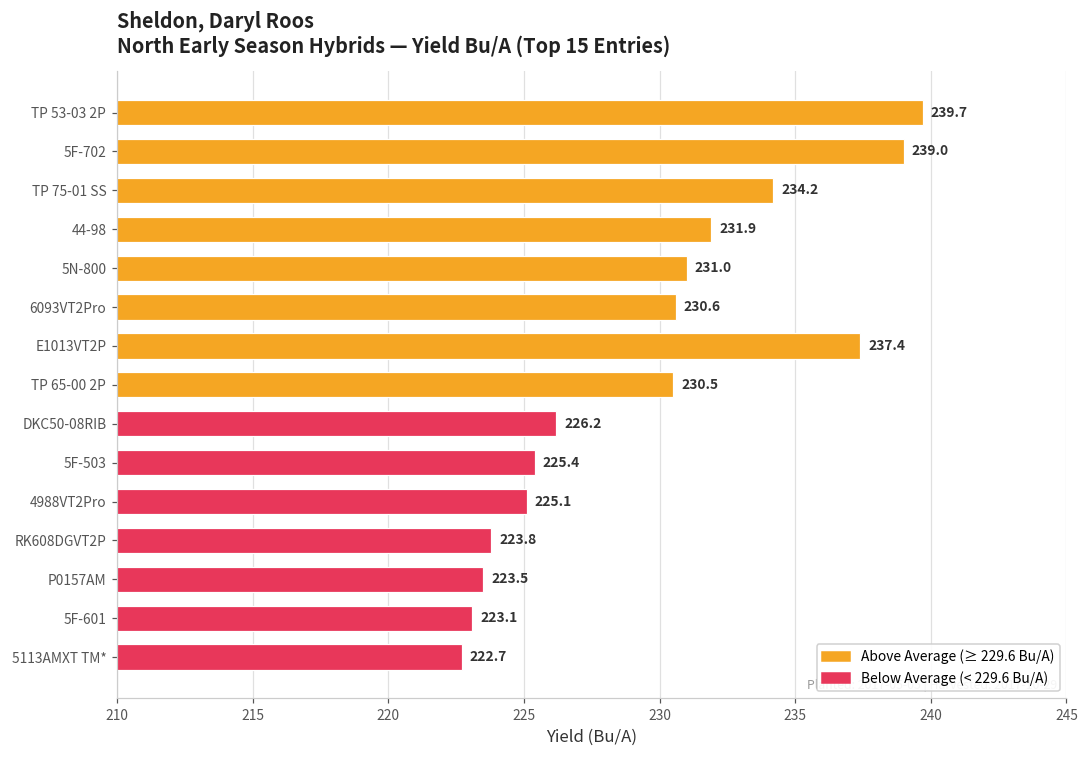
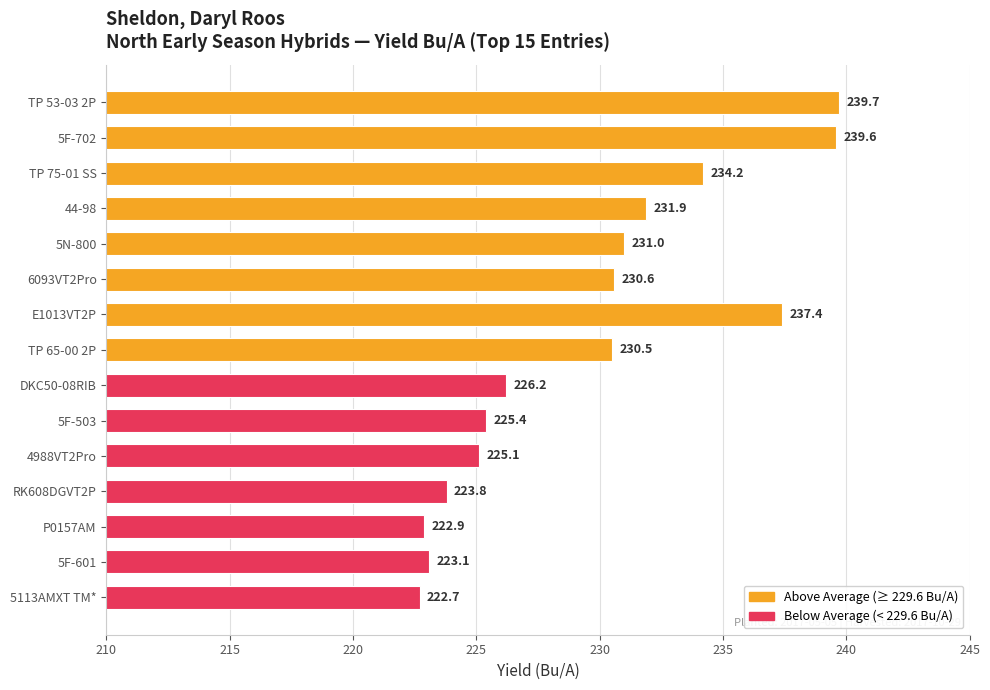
  {
    "TP 53-03 2P": 239.7,
-   "5F-702": 239.0,
+   "5F-702": 239.6,
    "TP 75-01 SS": 234.2,
    "44-98": 231.9,
    "5N-800": 231.0,
    "6093VT2Pro": 230.6,
    "E1013VT2P": 237.4,
    "TP 65-00 2P": 230.5,
    "DKC50-08RIB": 226.2,
    "5F-503": 225.4,
    "4988VT2Pro": 225.1,
    "RK608DGVT2P": 223.8,
-   "P0157AM": 223.5,
+   "P0157AM": 222.9,
    "5F-601": 223.1,
    "5113AMXT TM*": 222.7
  }
